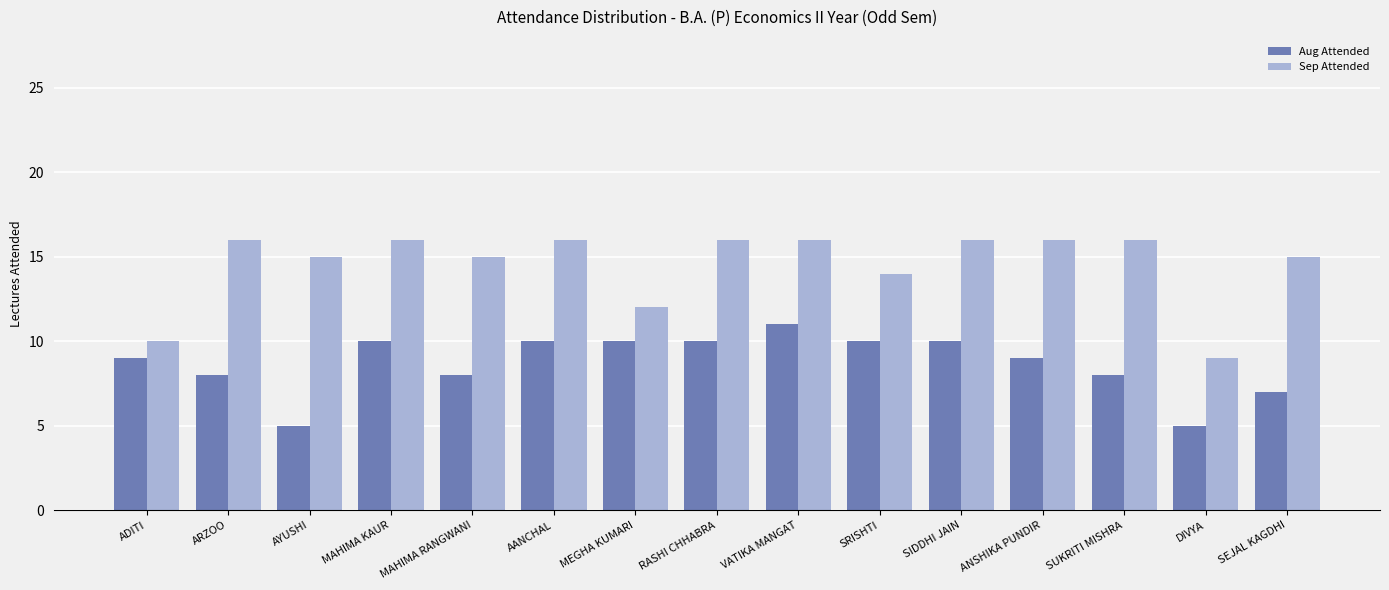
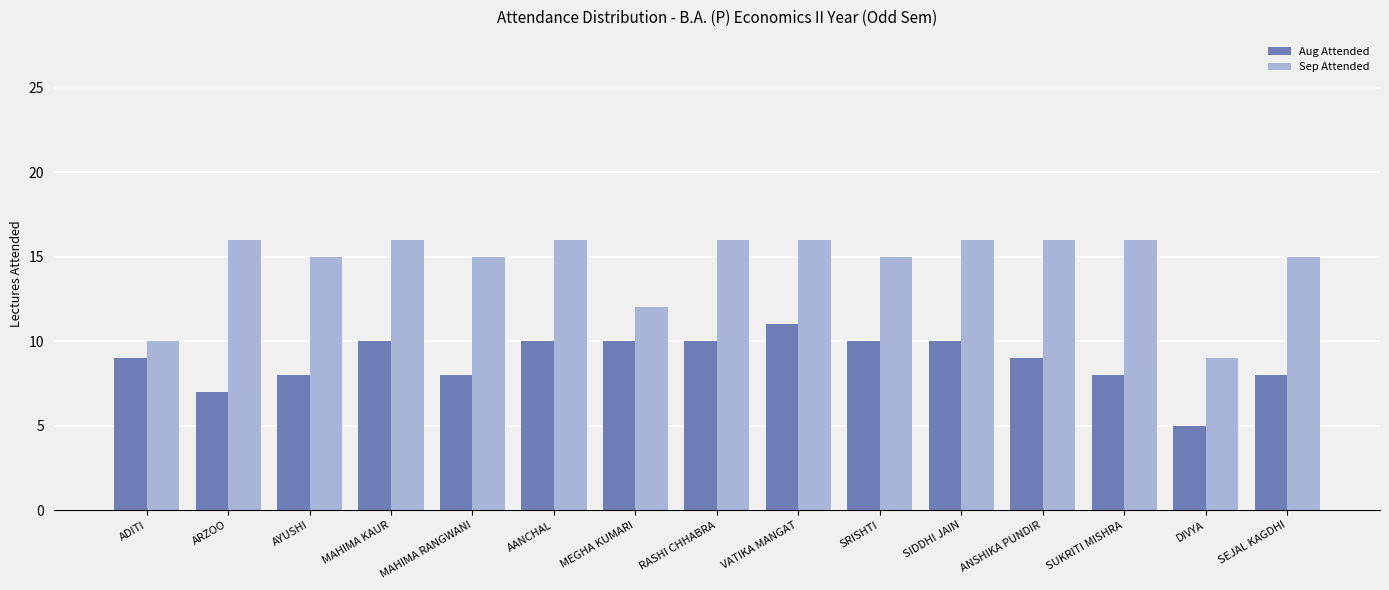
  {
    "Aug Attended": {
      "ADITI": 9,
-     "ARZOO": 8,
-     "AYUSHI": 5,
+     "ARZOO": 7,
+     "AYUSHI": 8,
      "MAHIMA KAUR": 10,
      "MAHIMA RANGWANI": 8,
      "AANCHAL": 10,
      "MEGHA KUMARI": 10,
      "RASHI CHHABRA": 10,
      "VATIKA MANGAT": 11,
      "SRISHTI": 10,
      "SIDDHI JAIN": 10,
      "ANSHIKA PUNDIR": 9,
      "SUKRITI MISHRA": 8,
      "DIVYA": 5,
-     "SEJAL KAGDHI": 7
+     "SEJAL KAGDHI": 8
    },
    "Sep Attended": {
      "ADITI": 10,
      "ARZOO": 16,
      "AYUSHI": 15,
      "MAHIMA KAUR": 16,
      "MAHIMA RANGWANI": 15,
      "AANCHAL": 16,
      "MEGHA KUMARI": 12,
      "RASHI CHHABRA": 16,
      "VATIKA MANGAT": 16,
-     "SRISHTI": 14,
+     "SRISHTI": 15,
      "SIDDHI JAIN": 16,
      "ANSHIKA PUNDIR": 16,
      "SUKRITI MISHRA": 16,
      "DIVYA": 9,
      "SEJAL KAGDHI": 15
    }
  }
